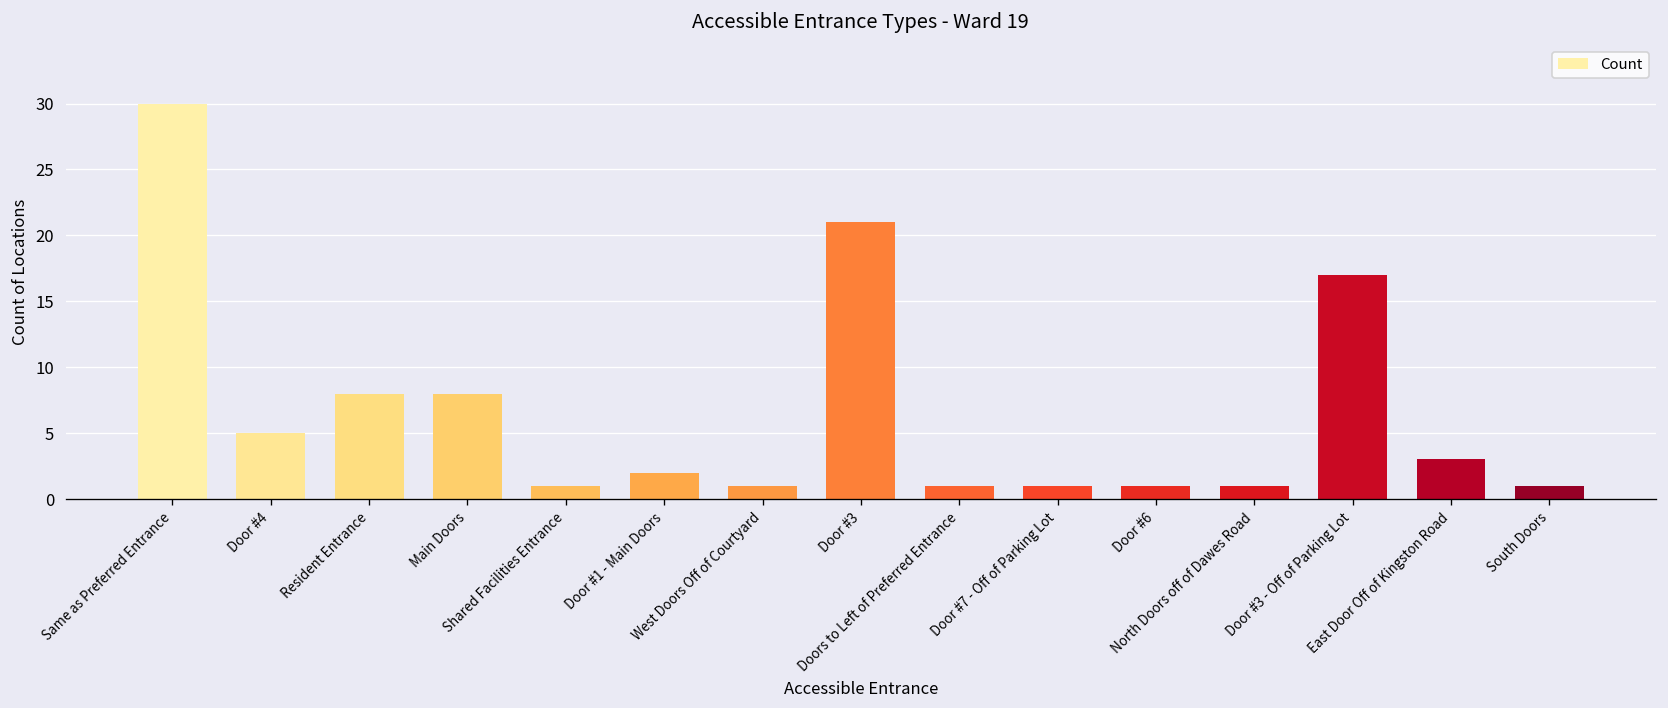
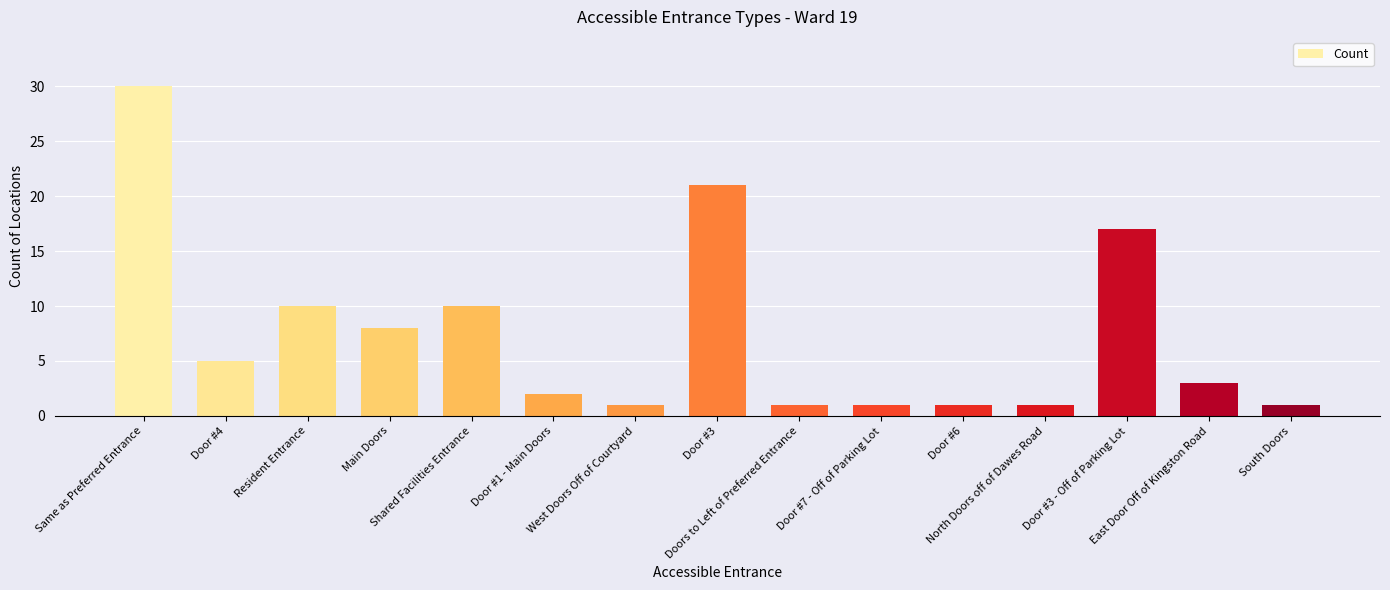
  {
    "Same as Preferred Entrance": 30,
    "Door #4": 5,
-   "Resident Entrance": 8,
+   "Resident Entrance": 10,
    "Main Doors": 8,
-   "Shared Facilities Entrance": 1,
+   "Shared Facilities Entrance": 10,
    "Door #1 - Main Doors": 2,
    "West Doors Off of Courtyard": 1,
    "Door #3": 21,
    "Doors to Left of Preferred Entrance": 1,
    "Door #7 - Off of Parking Lot": 1,
    "Door #6": 1,
    "North Doors off of Dawes Road": 1,
    "Door #3 - Off of Parking Lot": 17,
    "East Door Off of Kingston Road": 3,
    "South Doors": 1
  }
